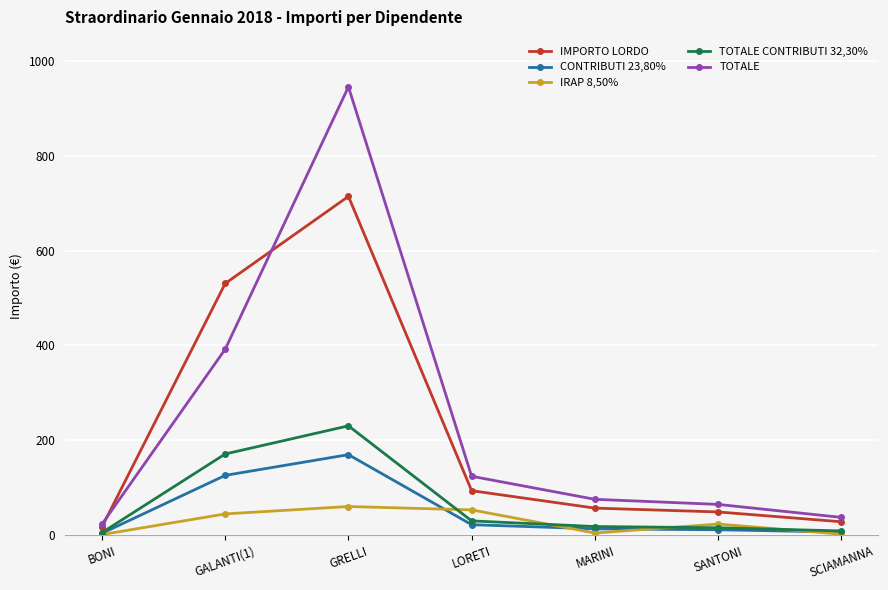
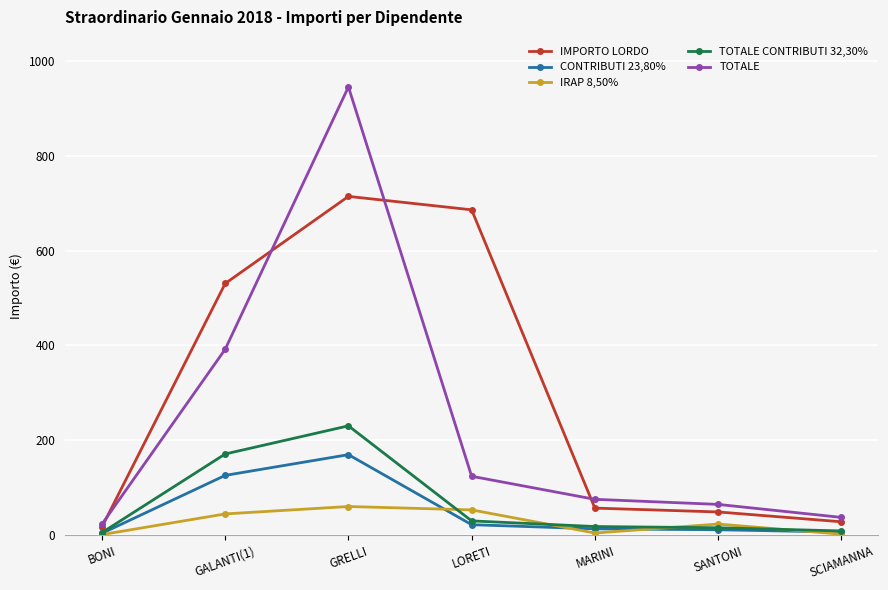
  {
    "IMPORTO LORDO": {
      "BONI": 20,
      "GALANTI(1)": 530,
      "GRELLI": 710,
-     "LORETI": 90,
+     "LORETI": 690,
      "MARINI": 60,
      "SANTONI": 50,
      "SCIAMANNA": 30
    },
    "CONTRIBUTI 23,80%": {
      "GALANTI(1)": 130,
      "GRELLI": 170,
      "LORETI": 20
    },
    "IRAP 8,50%": {
      "GALANTI(1)": 50,
      "GRELLI": 60,
      "LORETI": 50,
      "MARINI": 0,
      "SANTONI": 20
    },
    "TOTALE CONTRIBUTI 32,30%": {
      "GALANTI(1)": 170,
      "GRELLI": 230,
      "LORETI": 30
    },
    "TOTALE": {
      "BONI": 20,
      "GALANTI(1)": 390,
      "GRELLI": 940,
      "LORETI": 120,
      "MARINI": 80,
      "SANTONI": 70,
      "SCIAMANNA": 40
    }
  }
